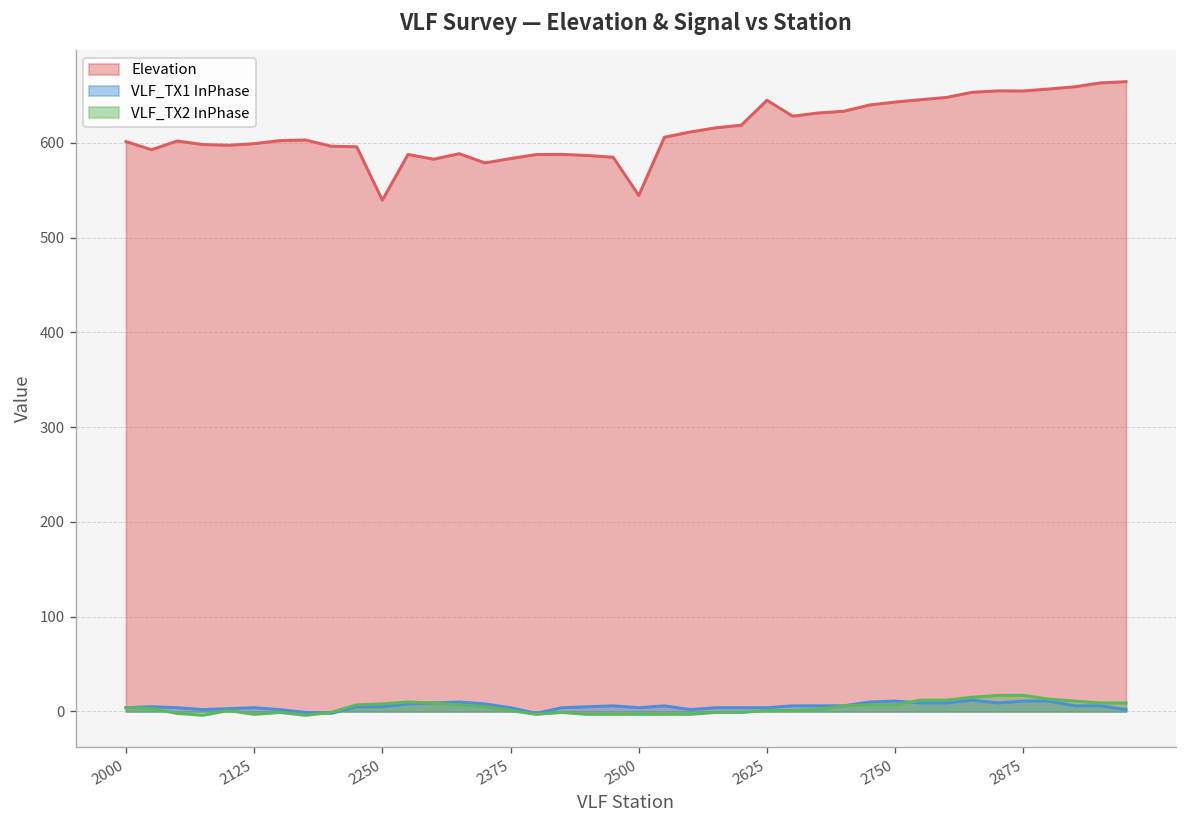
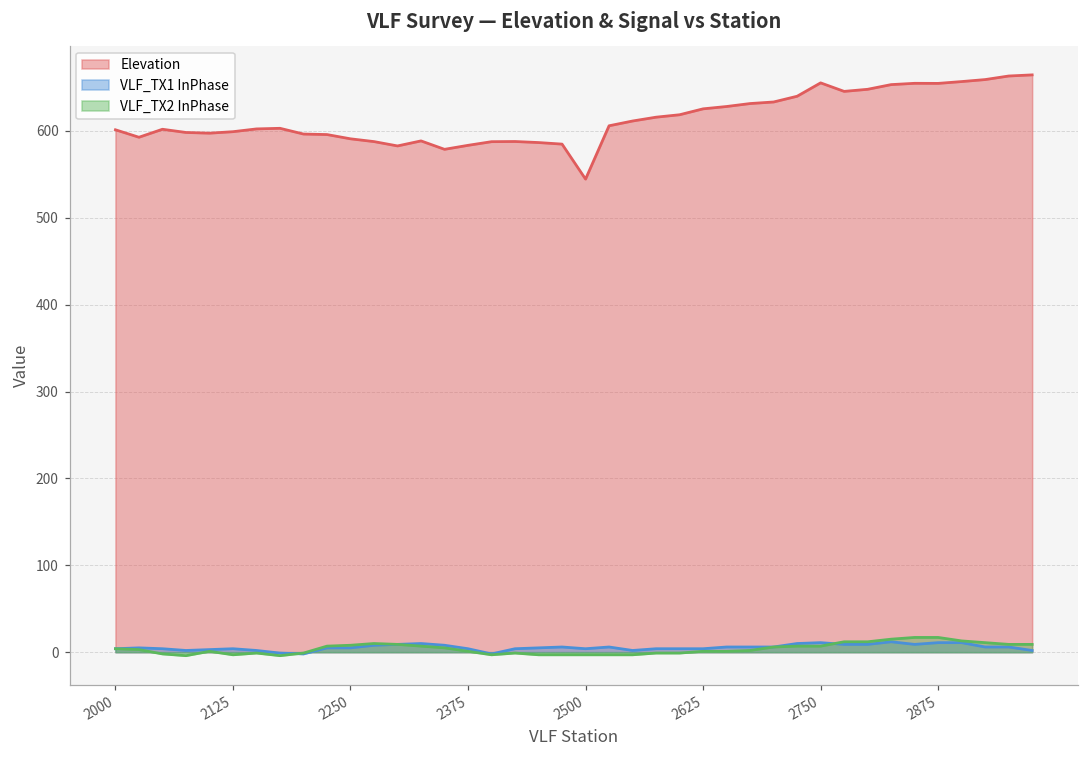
  {
    "Elevation": {
      "2000": 600,
      "2125": 600,
-     "2250": 540,
+     "2250": 590,
      "2375": 580,
      "2500": 540,
-     "2625": 650,
-     "2750": 640,
+     "2625": 630,
+     "2750": 660,
      "2875": 650
    }
  }
